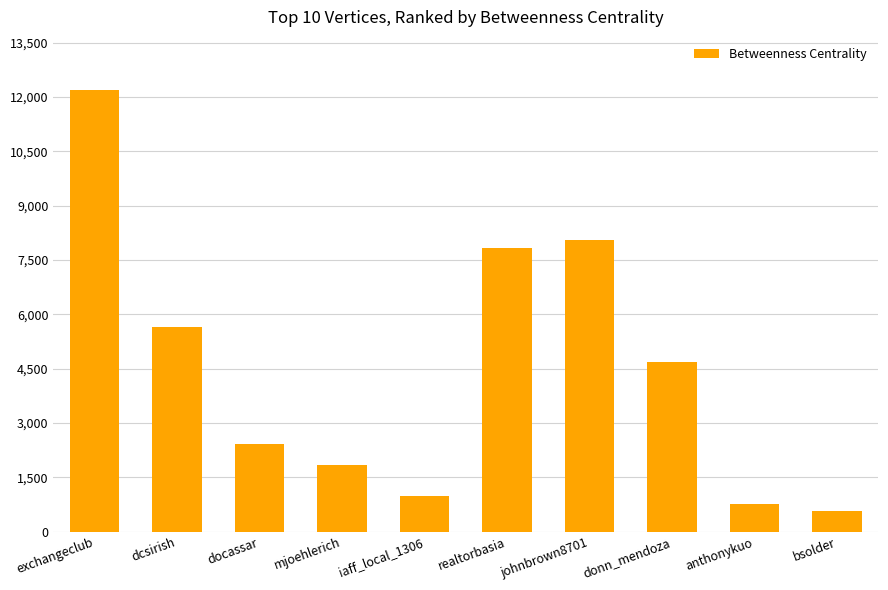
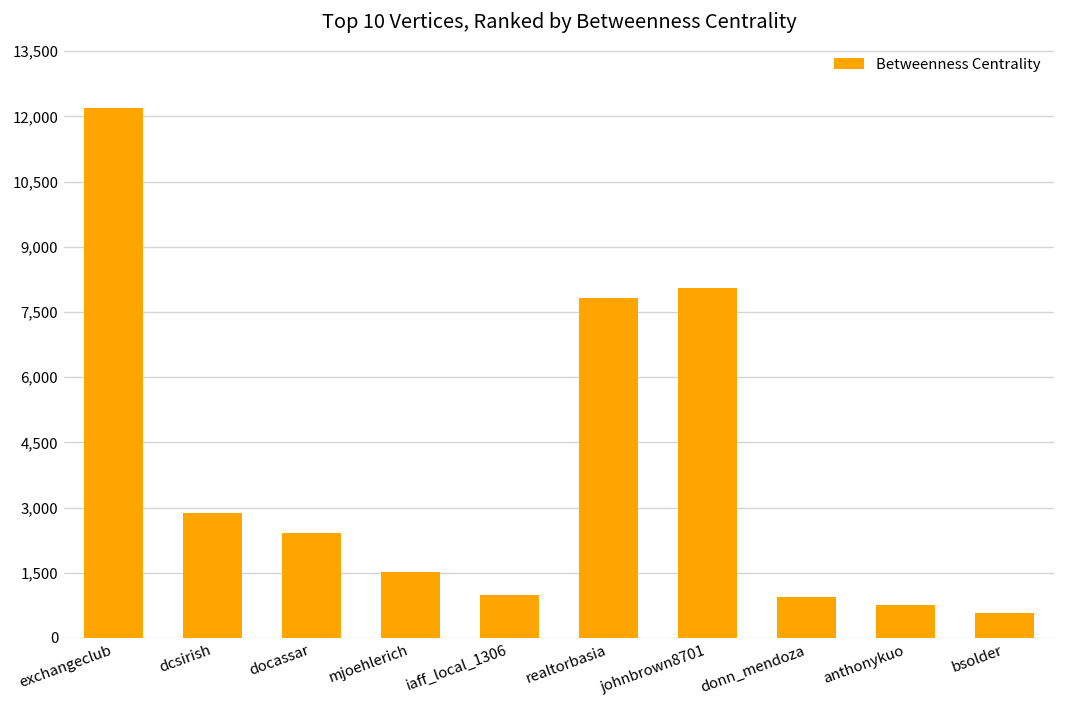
  {
    "exchangeclub": "12,200",
-   "dcsirish": "5,600",
+   "dcsirish": "2,900",
    "docassar": "2,400",
-   "mjoehlerich": "1,800",
+   "mjoehlerich": "1,500",
    "iaff_local_1306": "1,000",
    "realtorbasia": "7,800",
    "johnbrown8701": "8,000",
-   "donn_mendoza": "4,700",
+   "donn_mendoza": "900",
    "anthonykuo": "800",
    "bsolder": "600"
  }
